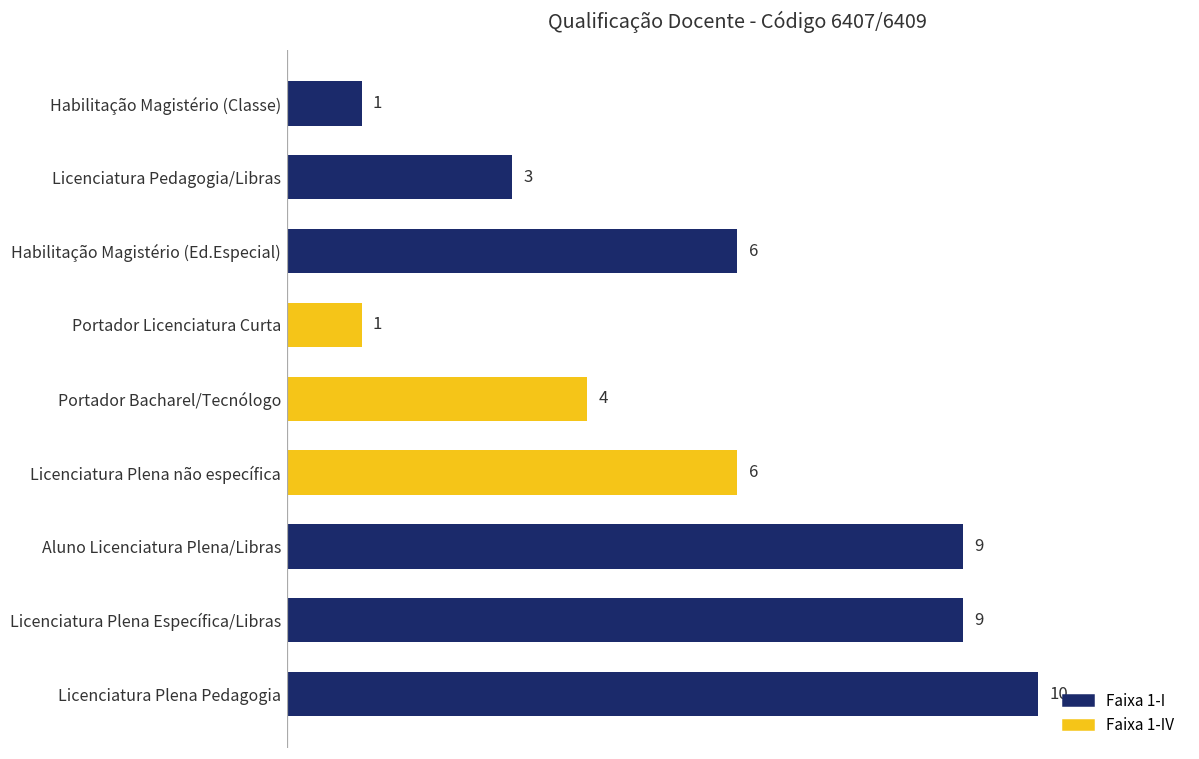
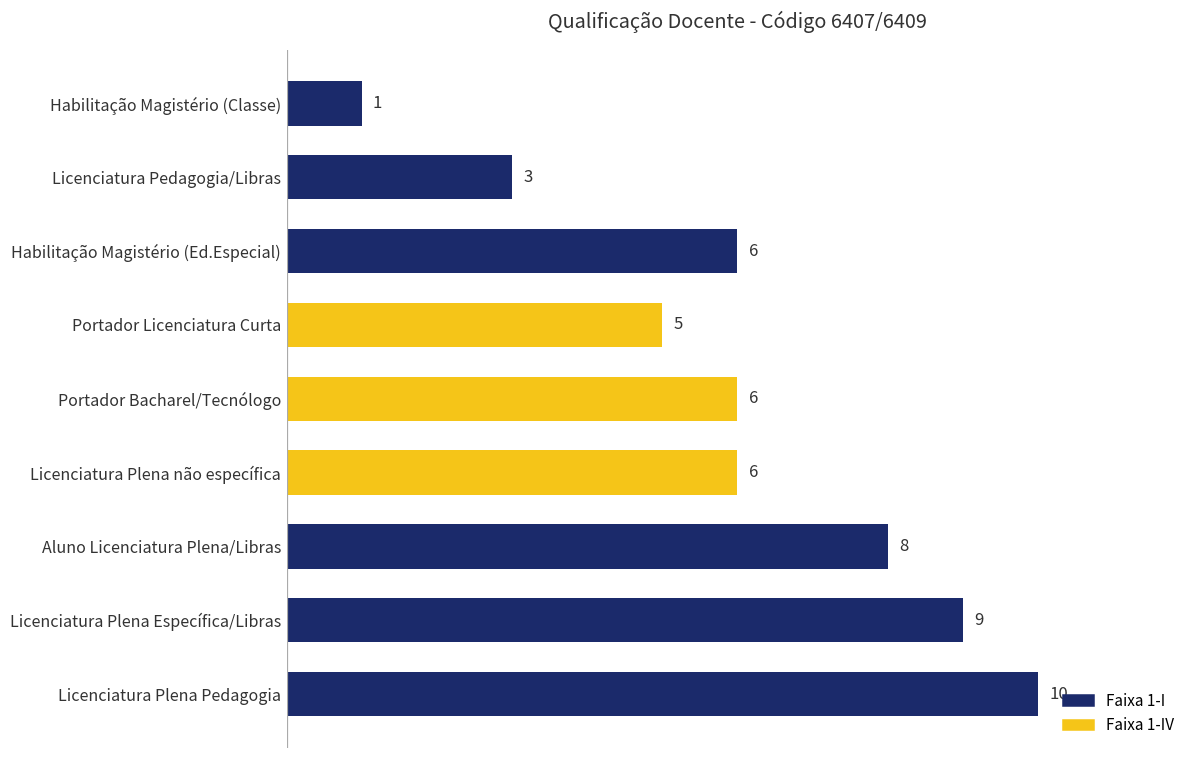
  {
    "Habilitação Magistério (Classe)": 1,
    "Licenciatura Pedagogia/Libras": 3,
    "Habilitação Magistério (Ed.Especial)": 6,
-   "Portador Licenciatura Curta": 1,
-   "Portador Bacharel/Tecnólogo": 4,
+   "Portador Licenciatura Curta": 5,
+   "Portador Bacharel/Tecnólogo": 6,
    "Licenciatura Plena não específica": 6,
-   "Aluno Licenciatura Plena/Libras": 9,
+   "Aluno Licenciatura Plena/Libras": 8,
    "Licenciatura Plena Específica/Libras": 9,
    "Licenciatura Plena Pedagogia": 10
  }
